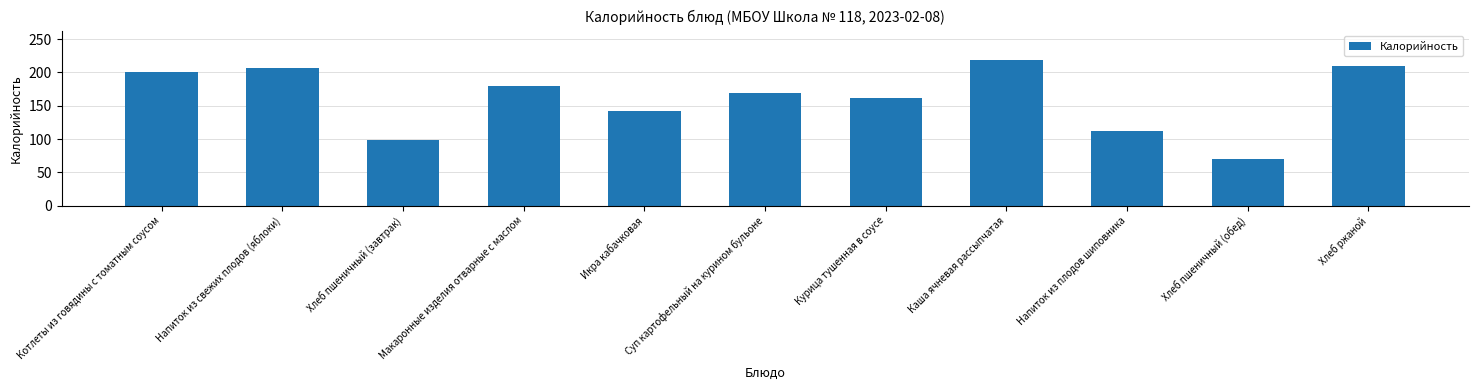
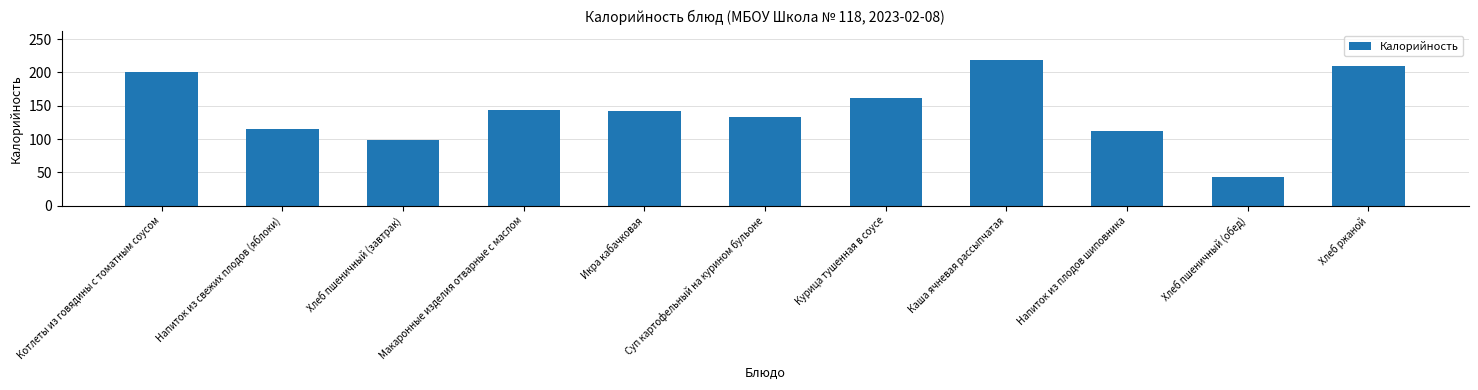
  {
    "Котлеты из говядины с томатным соусом": 200,
-   "Напиток из свежих плодов (яблоки)": 210,
+   "Напиток из свежих плодов (яблоки)": 120,
    "Хлеб пшеничный (завтрак)": 100,
-   "Макаронные изделия отварные с маслом": 180,
+   "Макаронные изделия отварные с маслом": 140,
    "Икра кабачковая": 140,
-   "Суп картофельный на курином бульоне": 170,
+   "Суп картофельный на курином бульоне": 130,
    "Курица тушенная в соусе": 160,
    "Каша ячневая рассыпчатая": 220,
    "Напиток из плодов шиповника": 110,
-   "Хлеб пшеничный (обед)": 70,
+   "Хлеб пшеничный (обед)": 40,
    "Хлеб ржаной": 210
  }
